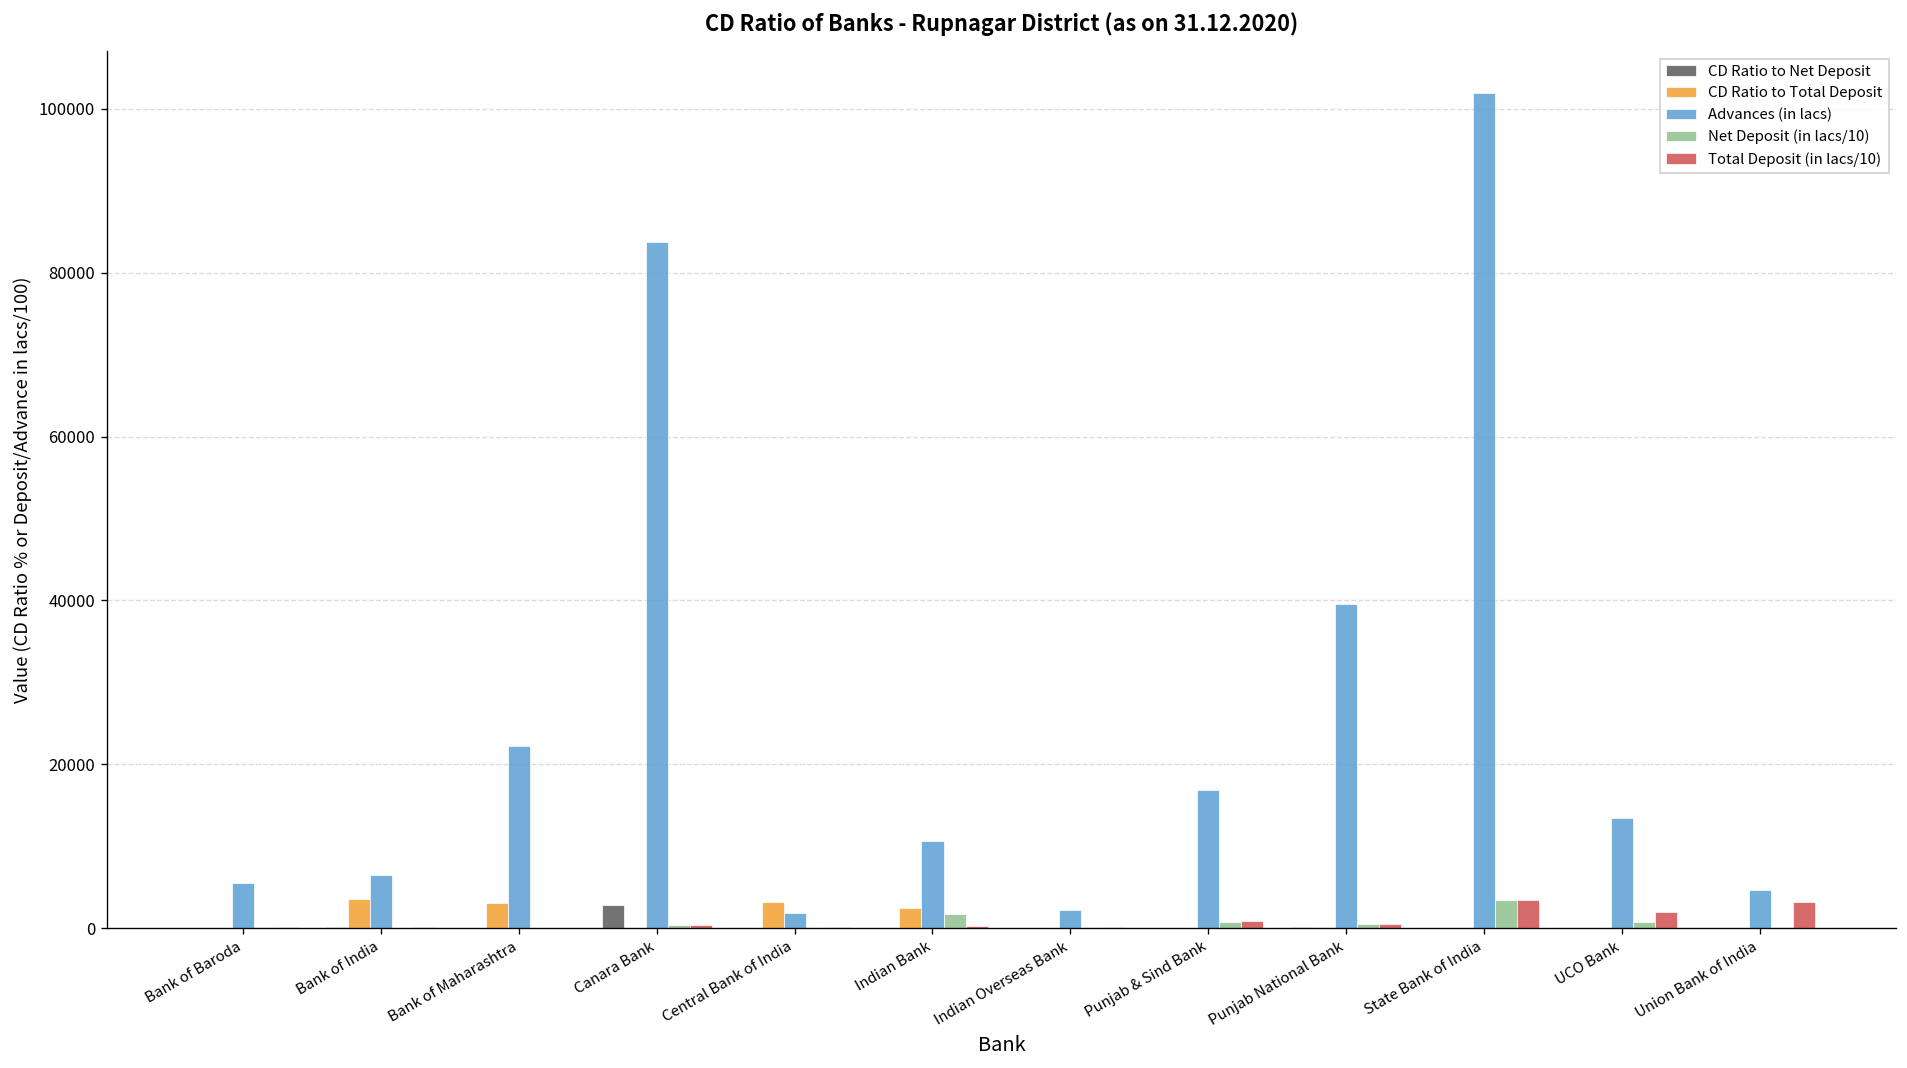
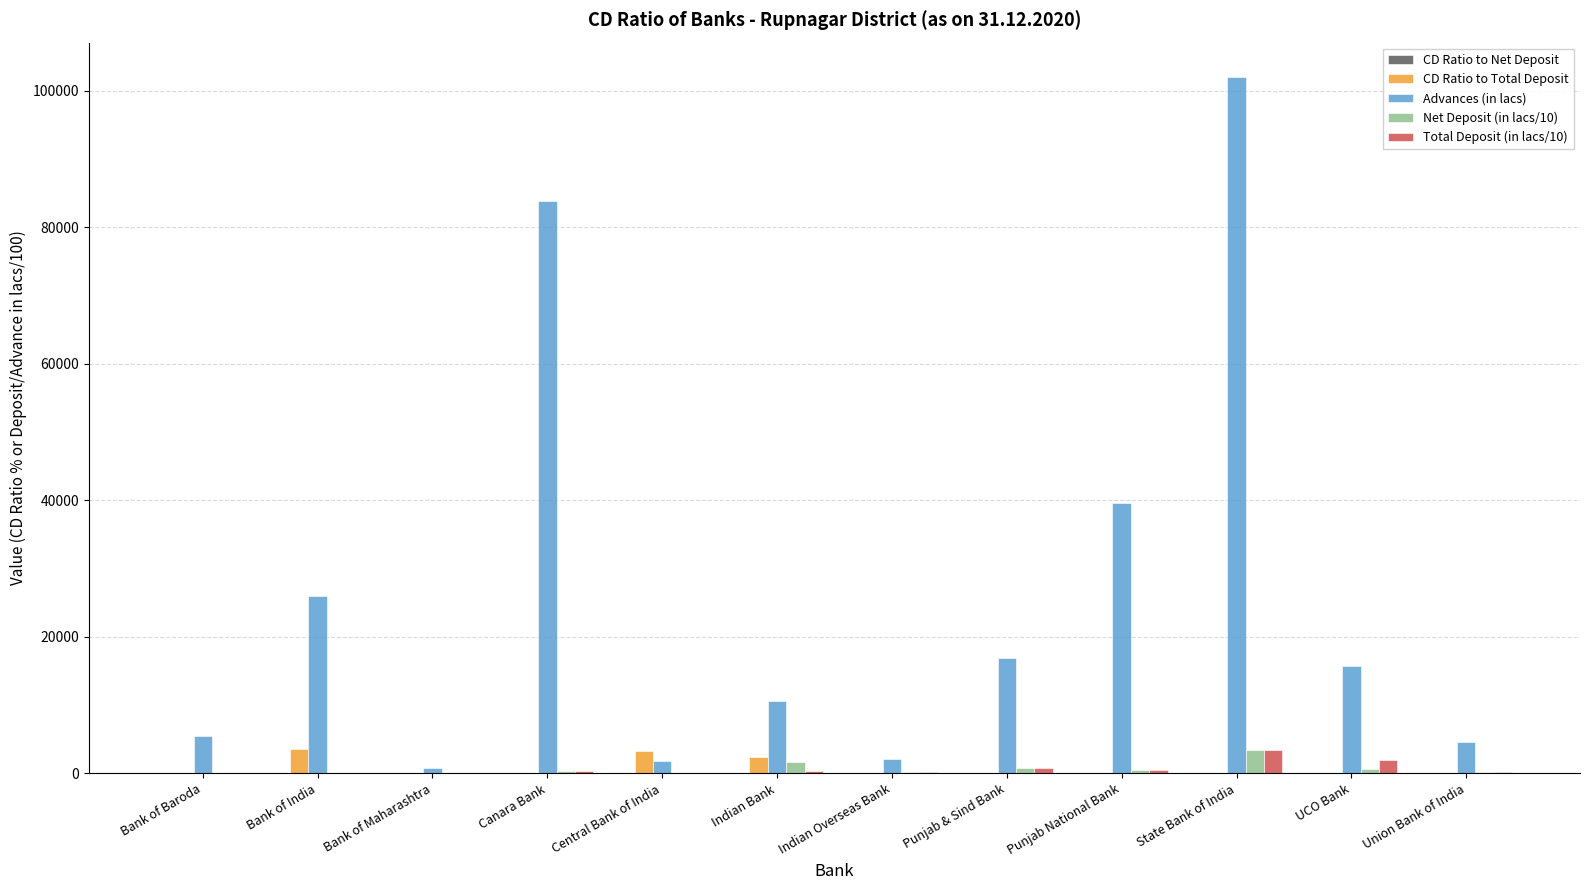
  {
    "CD Ratio to Net Deposit": {
-     "Canara Bank": 3000
+     "Canara Bank": 0
    },
    "CD Ratio to Total Deposit": {
      "Bank of India": 3000,
-     "Bank of Maharashtra": 3000,
+     "Bank of Maharashtra": 0,
      "Central Bank of India": 3000,
      "Indian Bank": 2000
    },
    "Advances (in lacs)": {
      "Bank of Baroda": 6000,
-     "Bank of India": 6000,
-     "Bank of Maharashtra": 22000,
+     "Bank of India": 26000,
+     "Bank of Maharashtra": 1000,
      "Canara Bank": 84000,
      "Central Bank of India": 2000,
      "Indian Bank": 11000,
      "Indian Overseas Bank": 2000,
      "Punjab & Sind Bank": 17000,
      "Punjab National Bank": 40000,
      "State Bank of India": 102000,
-     "UCO Bank": 13000,
+     "UCO Bank": 16000,
      "Union Bank of India": 5000
    },
    "Net Deposit (in lacs/10)": {
      "Indian Bank": 2000,
      "Punjab & Sind Bank": 1000,
      "Punjab National Bank": 0,
      "State Bank of India": 3000,
      "UCO Bank": 1000
    },
    "Total Deposit (in lacs/10)": {
      "Punjab & Sind Bank": 1000,
      "Punjab National Bank": 0,
      "State Bank of India": 3000,
      "UCO Bank": 2000,
-     "Union Bank of India": 3000
+     "Union Bank of India": 0
    }
  }
